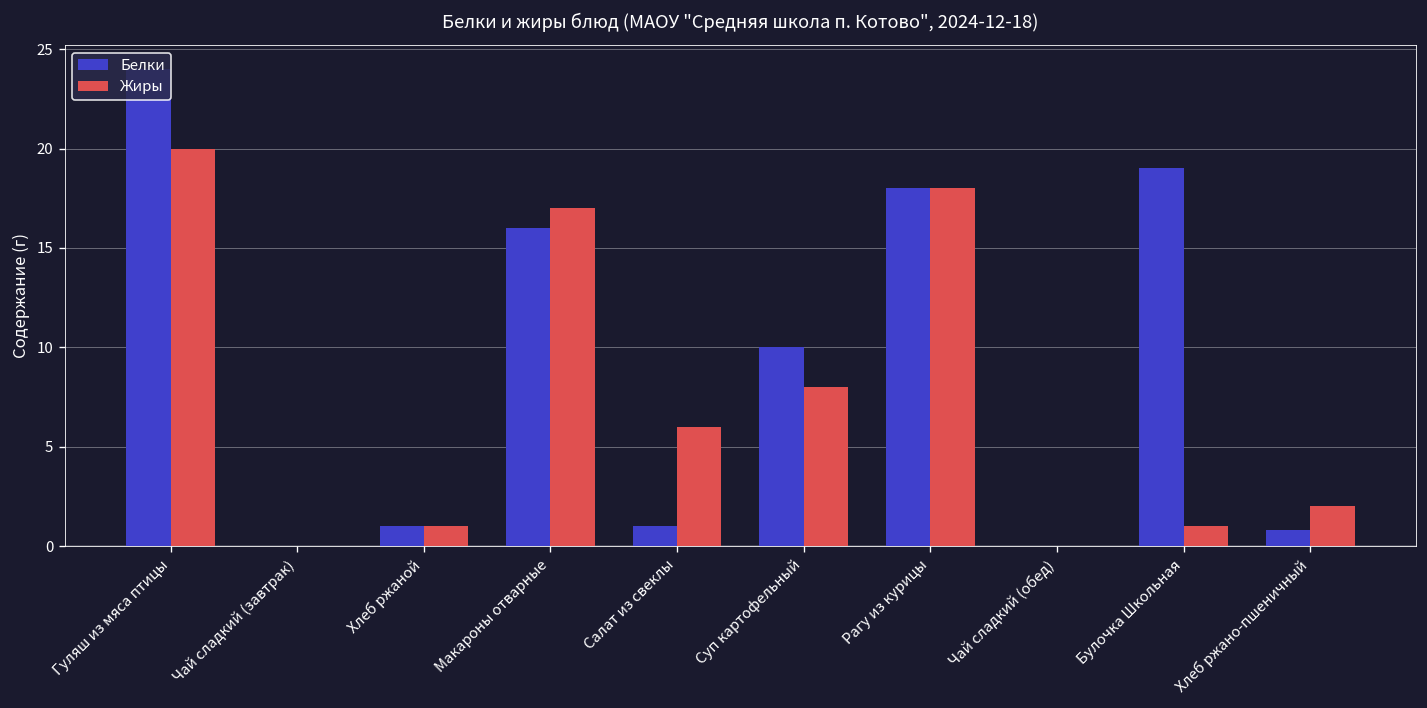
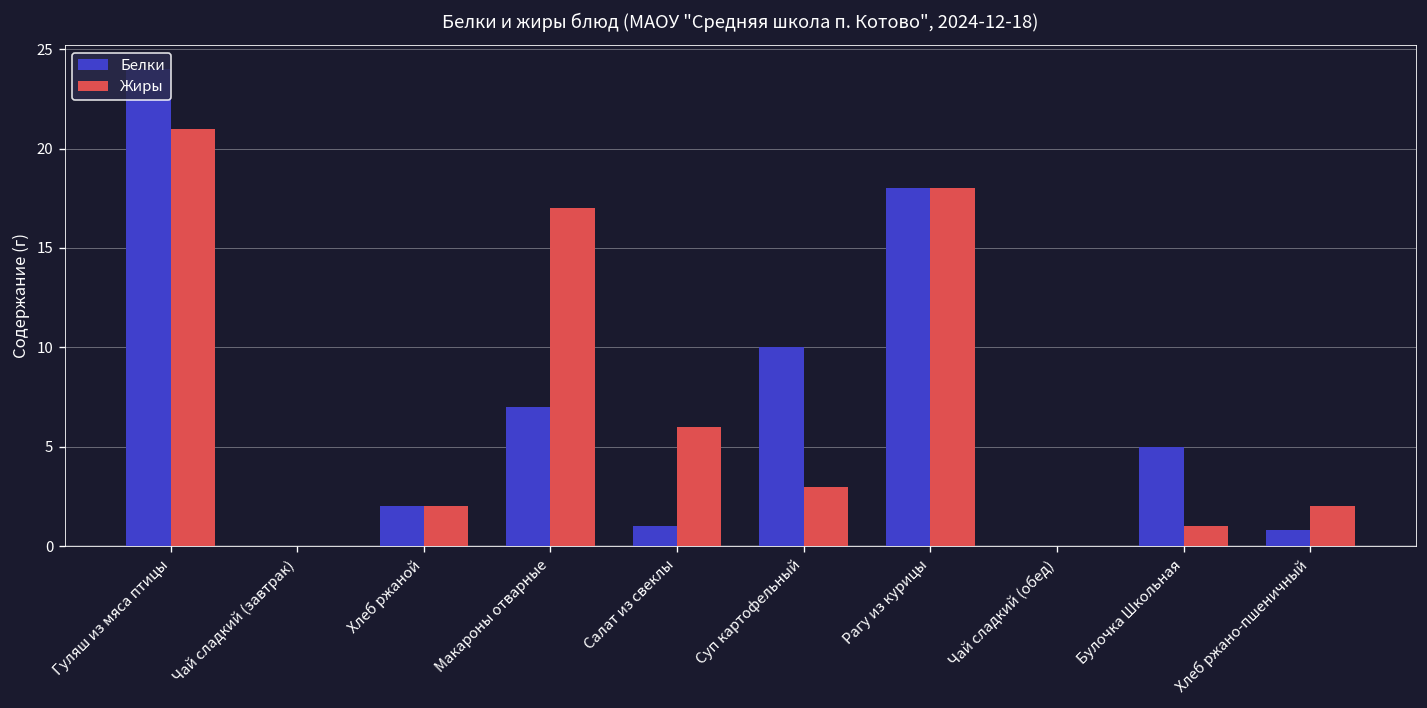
  {
    "Белки": {
      "Чай сладкий (завтрак)": 0,
-     "Хлеб ржаной": 1,
-     "Макароны отварные": 16,
+     "Хлеб ржаной": 2,
+     "Макароны отварные": 7,
      "Салат из свеклы": 1,
      "Суп картофельный": 10,
      "Рагу из курицы": 18,
      "Чай сладкий (обед)": 0,
-     "Булочка Школьная": 19,
+     "Булочка Школьная": 5,
      "Хлеб ржано-пшеничный": 0.8
    },
    "Жиры": {
-     "Гуляш из мяса птицы": 20,
+     "Гуляш из мяса птицы": 21,
      "Чай сладкий (завтрак)": 0,
-     "Хлеб ржаной": 1,
+     "Хлеб ржаной": 2,
      "Макароны отварные": 17,
      "Салат из свеклы": 6,
-     "Суп картофельный": 8,
+     "Суп картофельный": 3,
      "Рагу из курицы": 18,
      "Чай сладкий (обед)": 0,
      "Булочка Школьная": 1,
      "Хлеб ржано-пшеничный": 2
    }
  }
